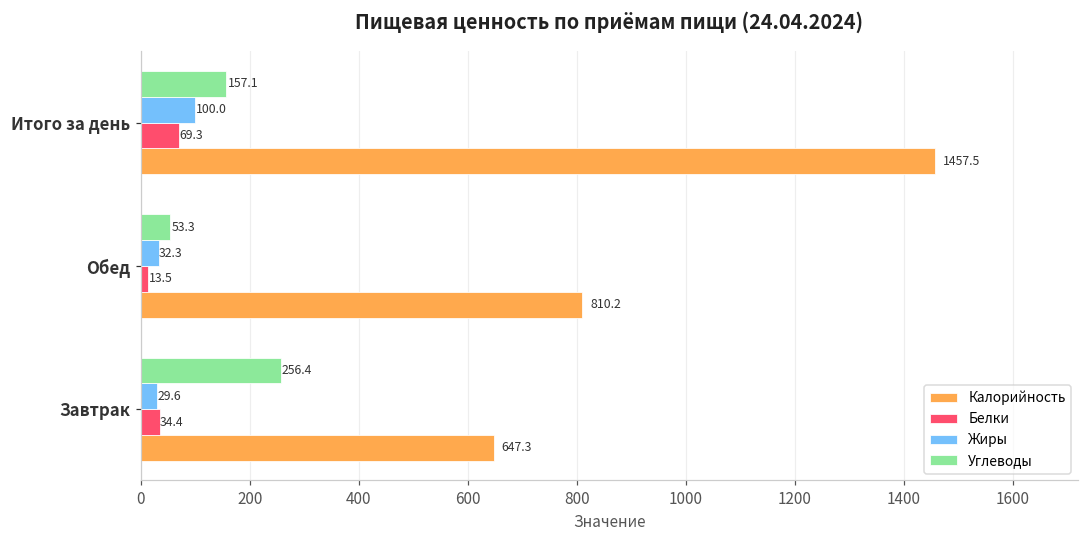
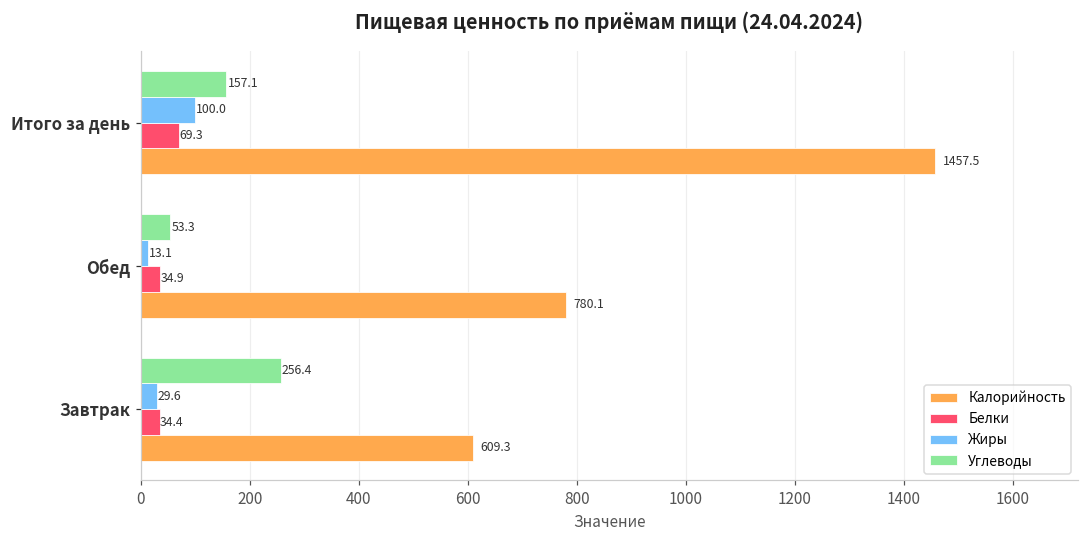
  {
    "Калорийность": {
      "Итого за день": 1457.5,
-     "Обед": 810.2,
-     "Завтрак": 647.3
+     "Обед": 780.1,
+     "Завтрак": 609.3
    },
    "Белки": {
      "Итого за день": 69.3,
-     "Обед": 13.5,
+     "Обед": 34.9,
      "Завтрак": 34.4
    },
    "Жиры": {
      "Итого за день": 100.0,
-     "Обед": 32.3,
+     "Обед": 13.1,
      "Завтрак": 29.6
    },
    "Углеводы": {
      "Итого за день": 157.1,
      "Обед": 53.3,
      "Завтрак": 256.4
    }
  }
